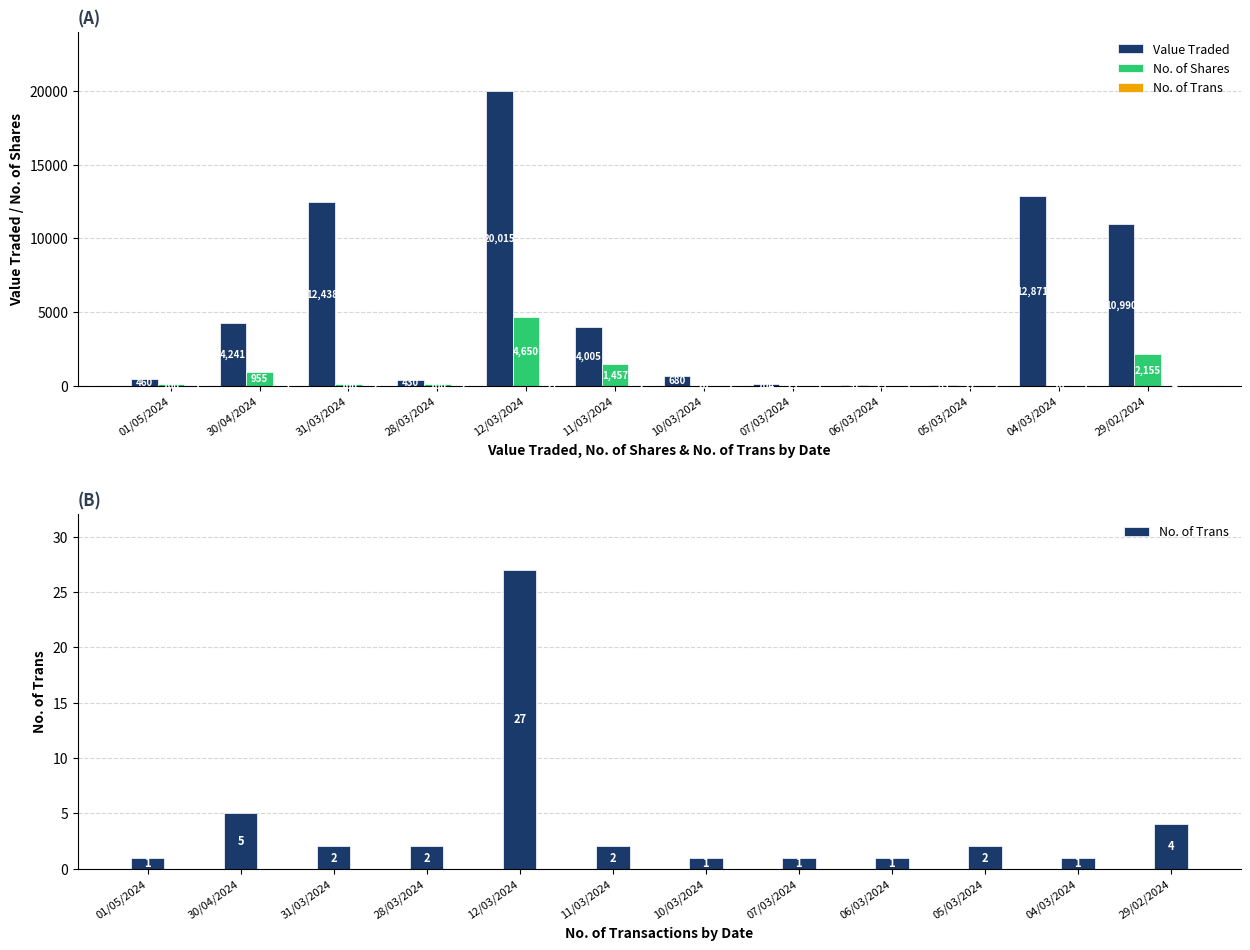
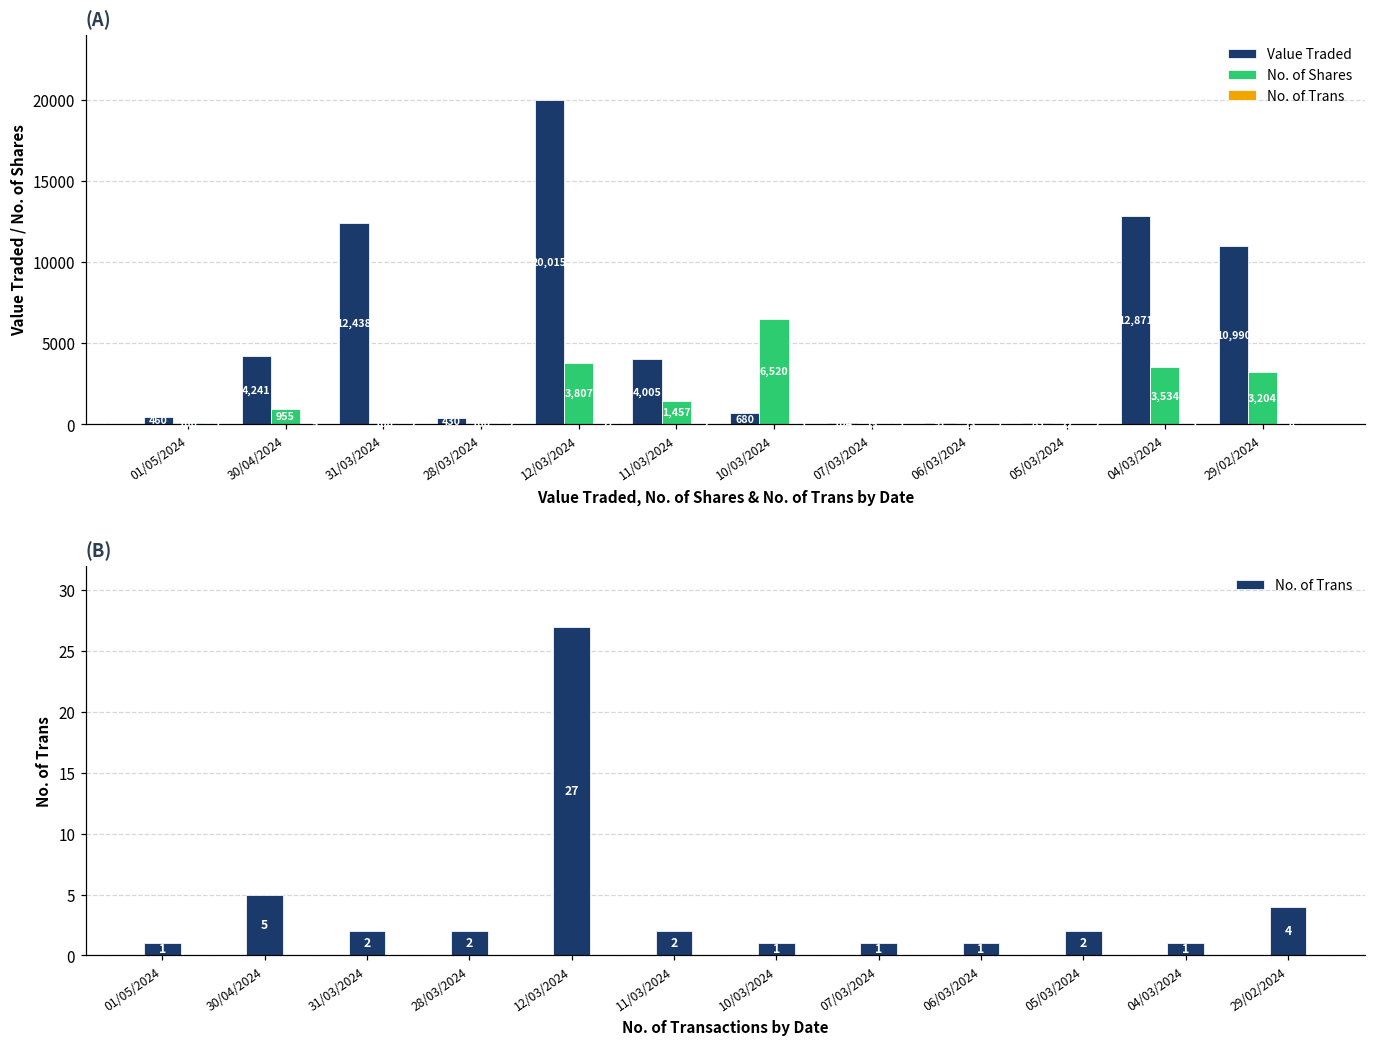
  {
    "(A)": {
      "Value Traded": {
        "01/05/2024": "460",
        "30/04/2024": "4,241",
        "31/03/2024": "12,438",
        "12/03/2024": "20,015",
        "11/03/2024": "4,005",
        "10/03/2024": "680",
        "04/03/2024": "12,871",
        "29/02/2024": "10,990"
      },
      "No. of Shares": {
        "30/04/2024": "955",
-       "12/03/2024": "4,650",
+       "12/03/2024": "3,807",
        "11/03/2024": "1,457",
-       "10/03/2024": "0",
-       "04/03/2024": "0",
-       "29/02/2024": "2,155"
+       "10/03/2024": "6500",
+       "04/03/2024": "3500",
+       "29/02/2024": "3,204"
      }
    },
    "(B)": {
      "01/05/2024": "1",
      "30/04/2024": "5",
      "31/03/2024": "2",
      "28/03/2024": "2",
      "12/03/2024": "27",
      "11/03/2024": "2",
      "10/03/2024": "1",
      "07/03/2024": "1",
      "06/03/2024": "1",
      "05/03/2024": "2",
      "04/03/2024": "1",
      "29/02/2024": "4"
    }
  }
